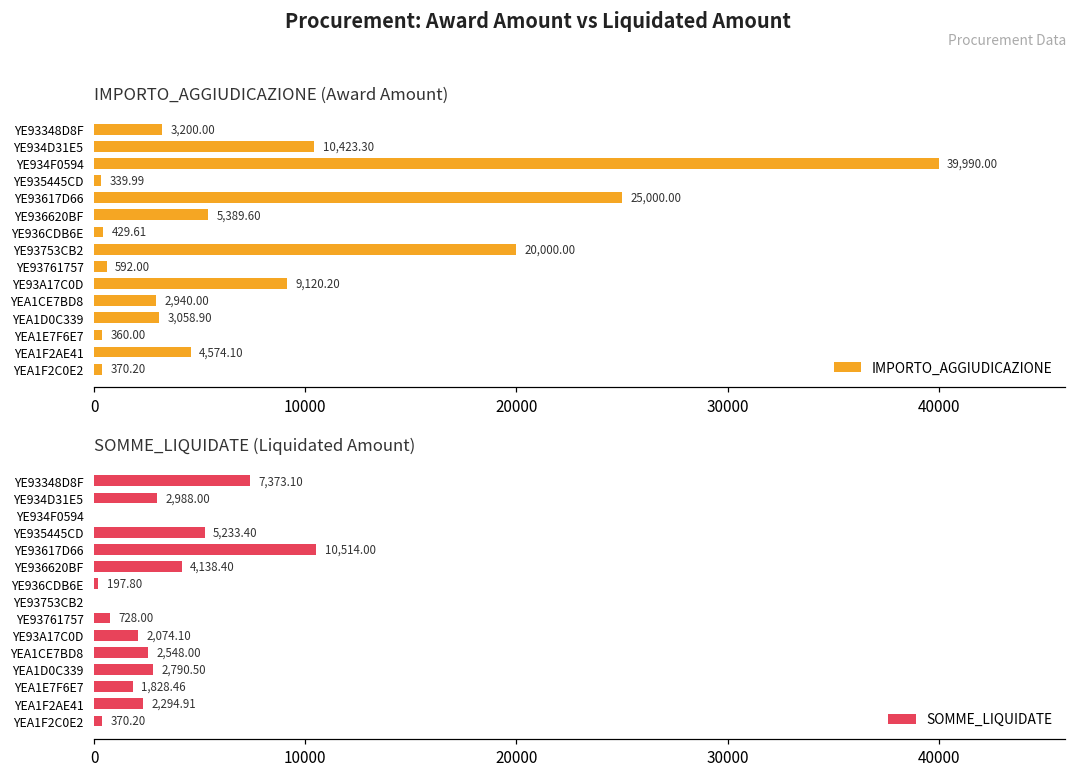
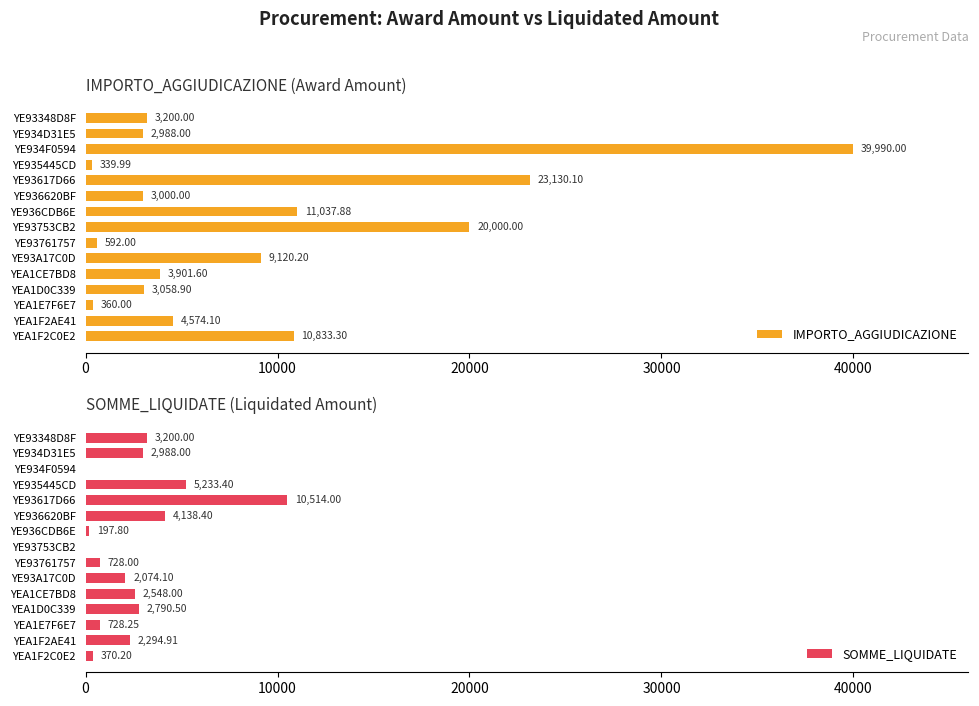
  {
    "IMPORTO_AGGIUDICAZIONE (Award Amount)": {
      "YE93348D8F": "3,200.00",
-     "YE934D31E5": "10,423.30",
+     "YE934D31E5": "2,988.00",
      "YE934F0594": "39,990.00",
      "YE935445CD": "339.99",
-     "YE93617D66": "25,000.00",
-     "YE936620BF": "5,389.60",
-     "YE936CDB6E": "429.61",
+     "YE93617D66": "23,130.10",
+     "YE936620BF": "3,000.00",
+     "YE936CDB6E": "11,037.88",
      "YE93753CB2": "20,000.00",
      "YE93761757": "592.00",
      "YE93A17C0D": "9,120.20",
-     "YEA1CE7BD8": "2,940.00",
+     "YEA1CE7BD8": "3,901.60",
      "YEA1D0C339": "3,058.90",
      "YEA1E7F6E7": "360.00",
      "YEA1F2AE41": "4,574.10",
-     "YEA1F2C0E2": "370.20"
+     "YEA1F2C0E2": "10,833.30"
    },
    "SOMME_LIQUIDATE (Liquidated Amount)": {
-     "YE93348D8F": "7,373.10",
+     "YE93348D8F": "3,200.00",
      "YE934D31E5": "2,988.00",
      "YE935445CD": "5,233.40",
      "YE93617D66": "10,514.00",
      "YE936620BF": "4,138.40",
      "YE936CDB6E": "197.80",
      "YE93761757": "728.00",
      "YE93A17C0D": "2,074.10",
      "YEA1CE7BD8": "2,548.00",
      "YEA1D0C339": "2,790.50",
-     "YEA1E7F6E7": "1,828.46",
+     "YEA1E7F6E7": "728.25",
      "YEA1F2AE41": "2,294.91",
      "YEA1F2C0E2": "370.20"
    }
  }
